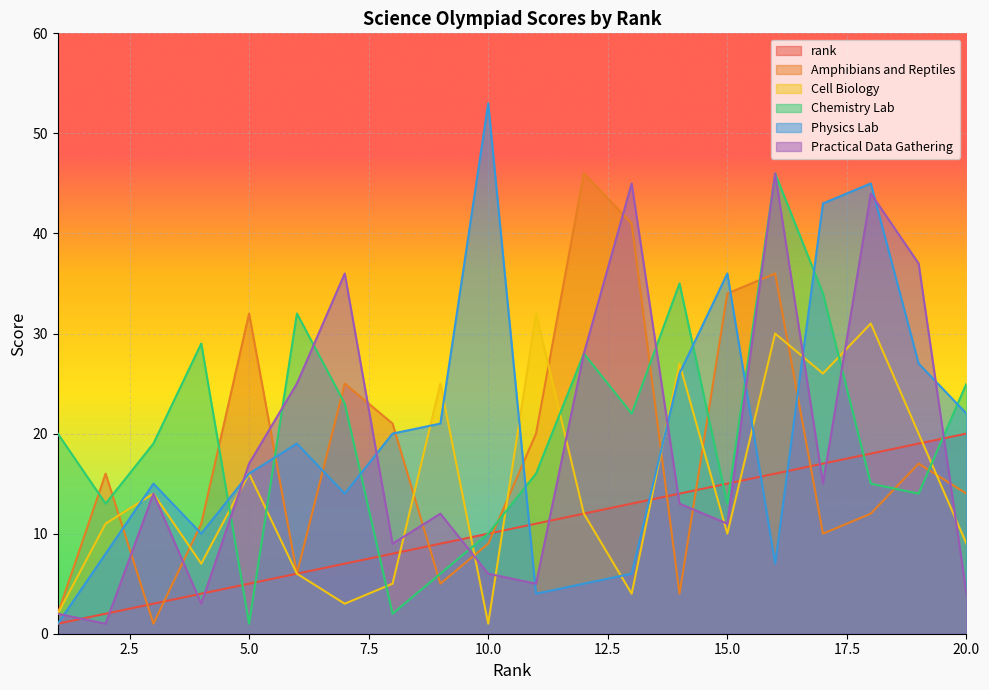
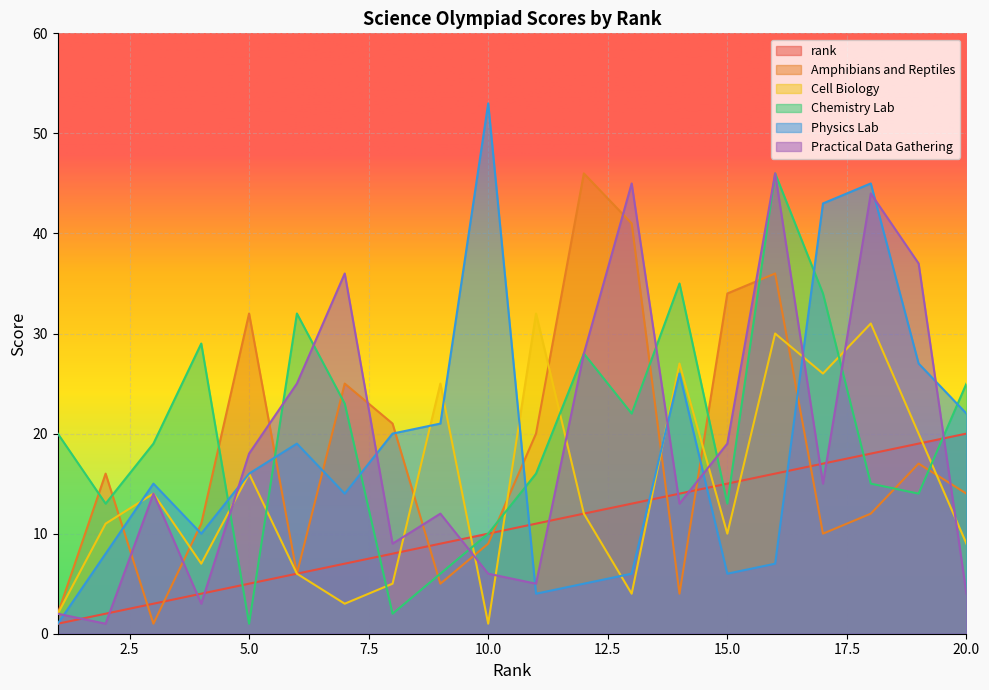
  {
    "Chemistry Lab": {
      "5.0": 1,
      "15.0": 13,
      "20.0": 25
    },
    "Physics Lab": {
      "10.0": 53,
-     "15.0": 36,
+     "15.0": 6,
      "20.0": 22
    },
    "Practical Data Gathering": {
-     "5.0": 17,
+     "5.0": 18,
      "10.0": 6,
-     "15.0": 11,
+     "15.0": 19,
      "20.0": 4
    }
  }
